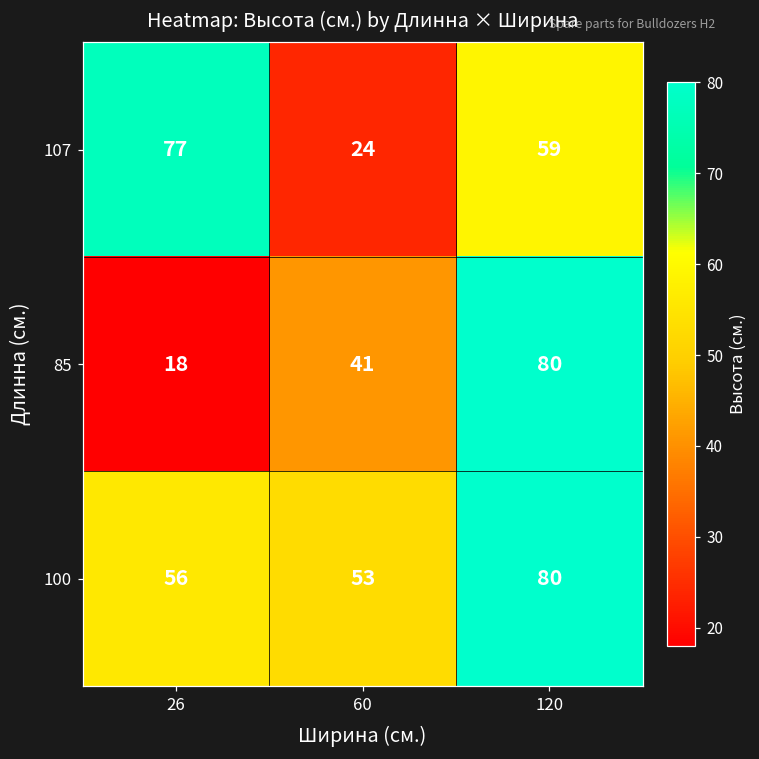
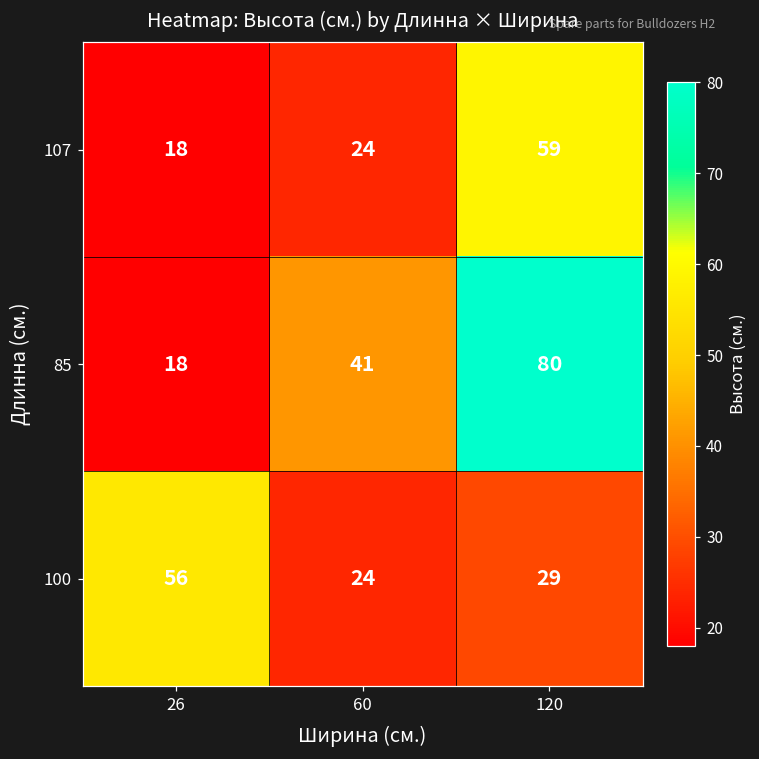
  {
    "107": {
-     "26": 77
+     "26": 18
    },
    "100": {
-     "60": 53,
-     "120": 80
+     "60": 24,
+     "120": 29
    }
  }
